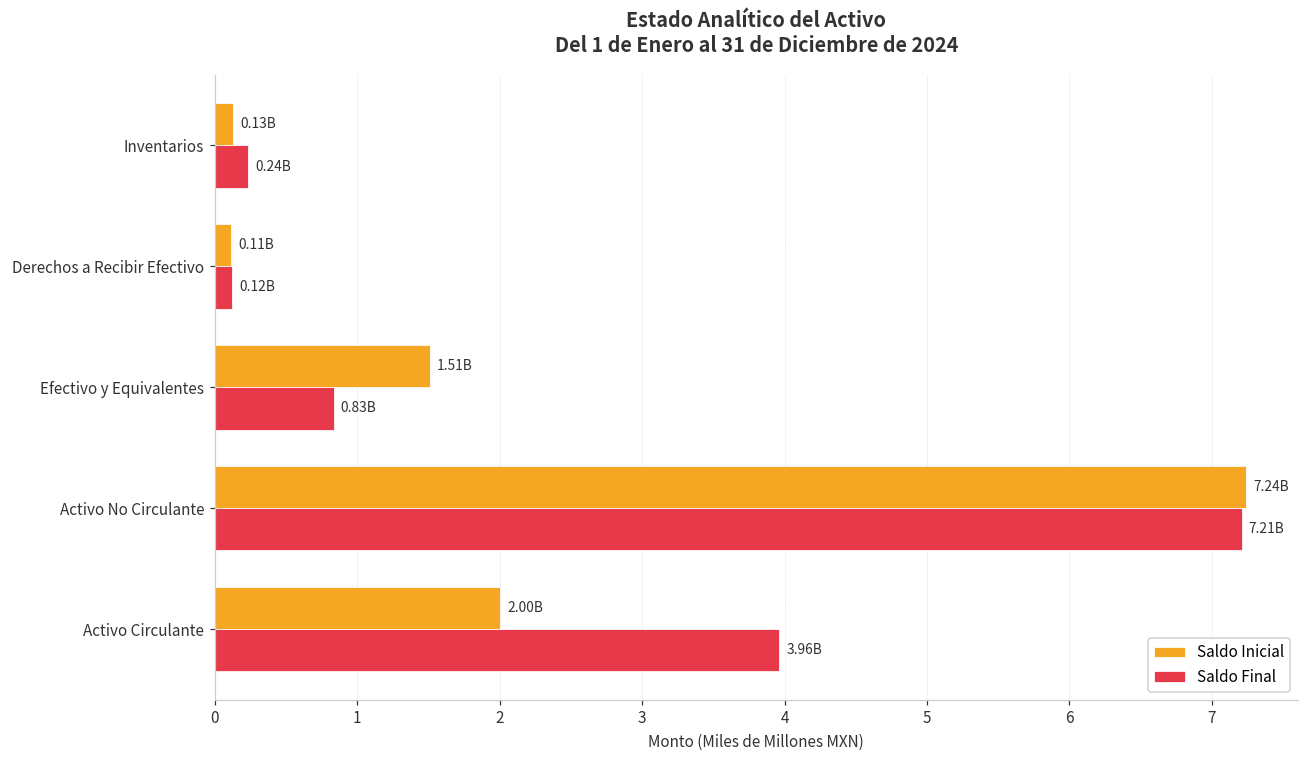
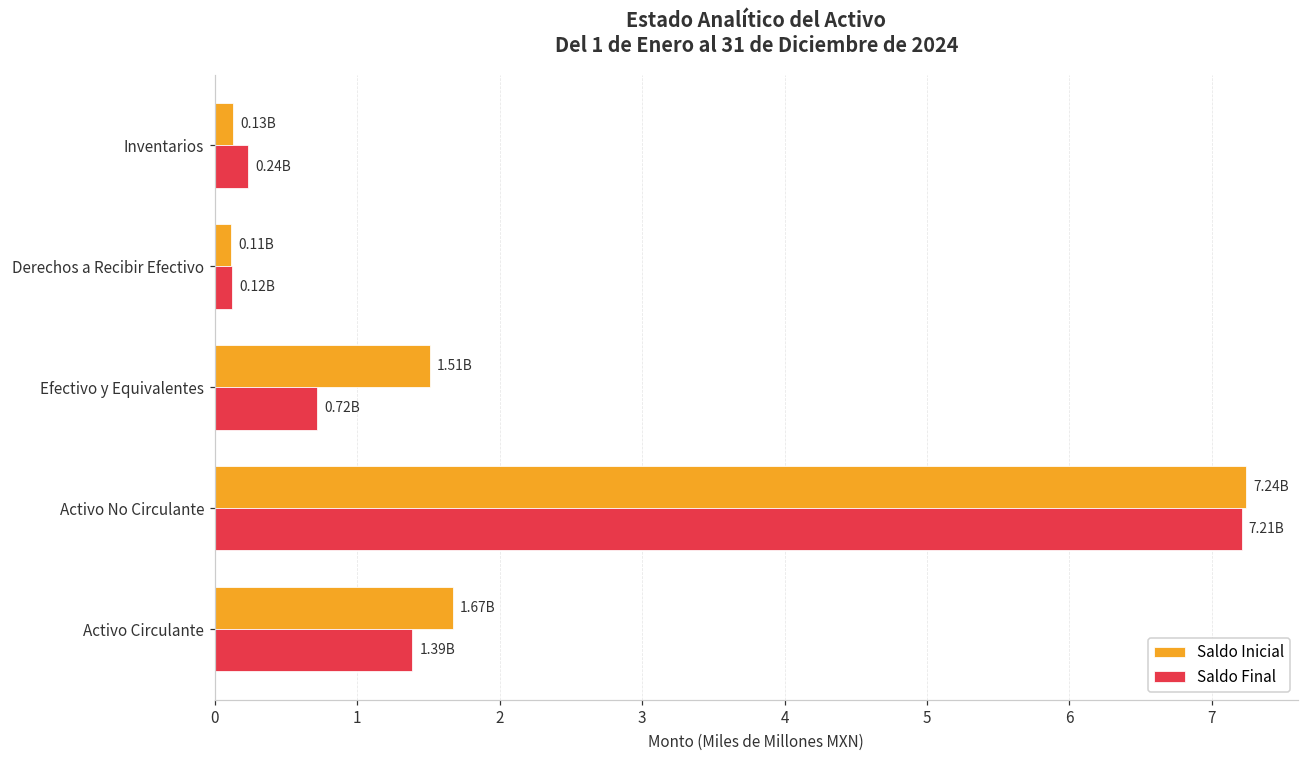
  {
    "Saldo Inicial": {
      "Inventarios": "0.13B",
      "Derechos a Recibir Efectivo": "0.11B",
      "Efectivo y Equivalentes": "1.51B",
      "Activo No Circulante": "7.24B",
-     "Activo Circulante": "2.00B"
+     "Activo Circulante": "1.67B"
    },
    "Saldo Final": {
      "Inventarios": "0.24B",
      "Derechos a Recibir Efectivo": "0.12B",
-     "Efectivo y Equivalentes": "0.83B",
+     "Efectivo y Equivalentes": "0.72B",
      "Activo No Circulante": "7.21B",
-     "Activo Circulante": "3.96B"
+     "Activo Circulante": "1.39B"
    }
  }
